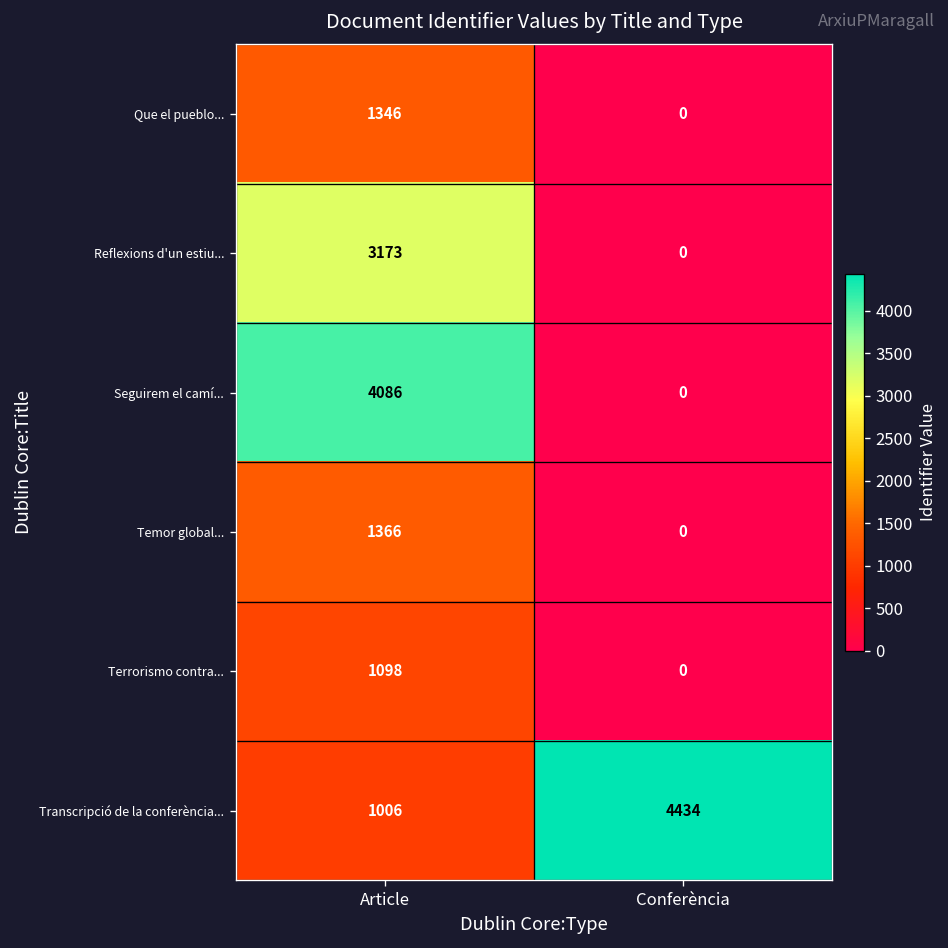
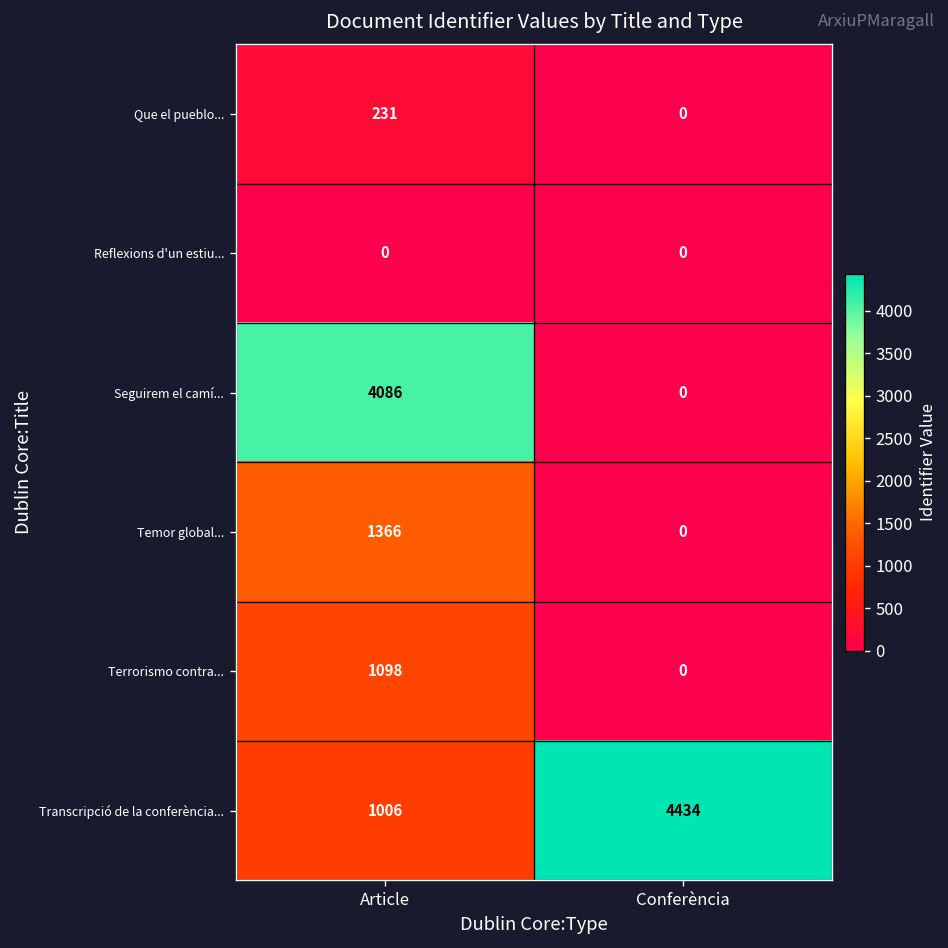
  {
    "Que el pueblo...": {
-     "Article": 1346,
+     "Article": 231,
      "Conferència": 0
    },
    "Reflexions d'un estiu...": {
-     "Article": 3173,
+     "Article": 0,
      "Conferència": 0
    },
    "Seguirem el camí...": {
      "Article": 4086,
      "Conferència": 0
    },
    "Temor global...": {
      "Article": 1366,
      "Conferència": 0
    },
    "Terrorismo contra...": {
      "Article": 1098,
      "Conferència": 0
    },
    "Transcripció de la conferència...": {
      "Article": 1006,
      "Conferència": 4434
    }
  }
